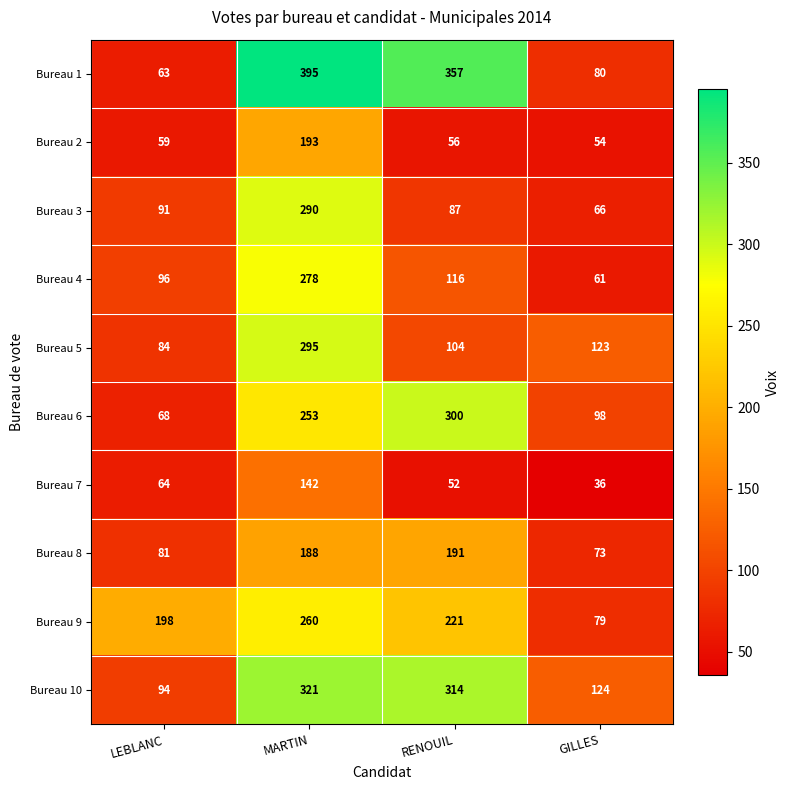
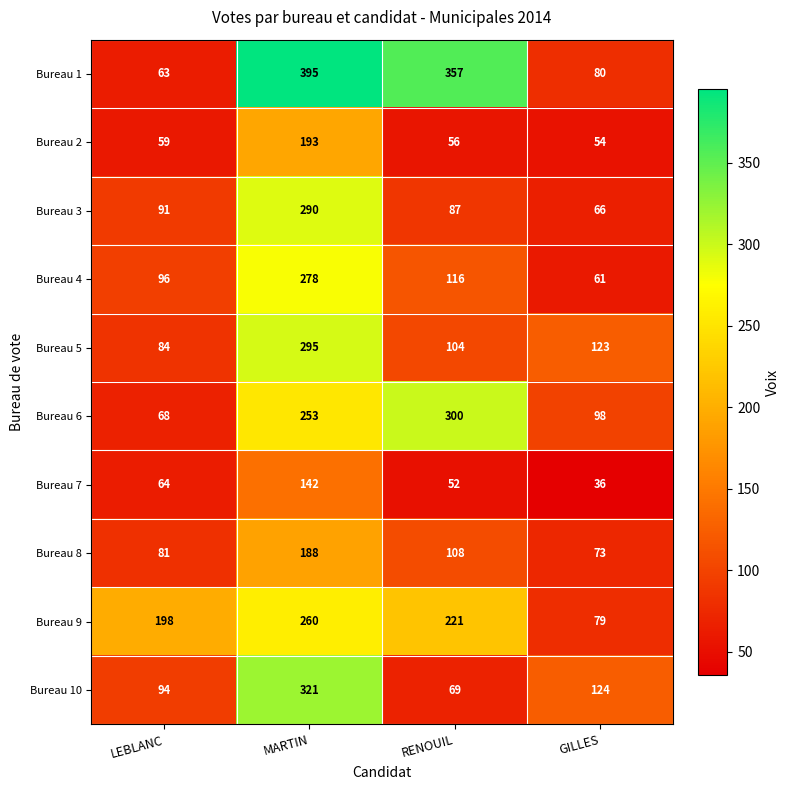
  {
    "Bureau 1": {
      "LEBLANC": 63,
      "MARTIN": 395,
      "RENOUIL": 357,
      "GILLES": 80
    },
    "Bureau 2": {
      "LEBLANC": 59,
      "MARTIN": 193,
      "RENOUIL": 56,
      "GILLES": 54
    },
    "Bureau 3": {
      "LEBLANC": 91,
      "MARTIN": 290,
      "RENOUIL": 87,
      "GILLES": 66
    },
    "Bureau 4": {
      "LEBLANC": 96,
      "MARTIN": 278,
      "RENOUIL": 116,
      "GILLES": 61
    },
    "Bureau 5": {
      "LEBLANC": 84,
      "MARTIN": 295,
      "RENOUIL": 104,
      "GILLES": 123
    },
    "Bureau 6": {
      "LEBLANC": 68,
      "MARTIN": 253,
      "RENOUIL": 300,
      "GILLES": 98
    },
    "Bureau 7": {
      "LEBLANC": 64,
      "MARTIN": 142,
      "RENOUIL": 52,
      "GILLES": 36
    },
    "Bureau 8": {
      "LEBLANC": 81,
      "MARTIN": 188,
-     "RENOUIL": 191,
+     "RENOUIL": 108,
      "GILLES": 73
    },
    "Bureau 9": {
      "LEBLANC": 198,
      "MARTIN": 260,
      "RENOUIL": 221,
      "GILLES": 79
    },
    "Bureau 10": {
      "LEBLANC": 94,
      "MARTIN": 321,
-     "RENOUIL": 314,
+     "RENOUIL": 69,
      "GILLES": 124
    }
  }
